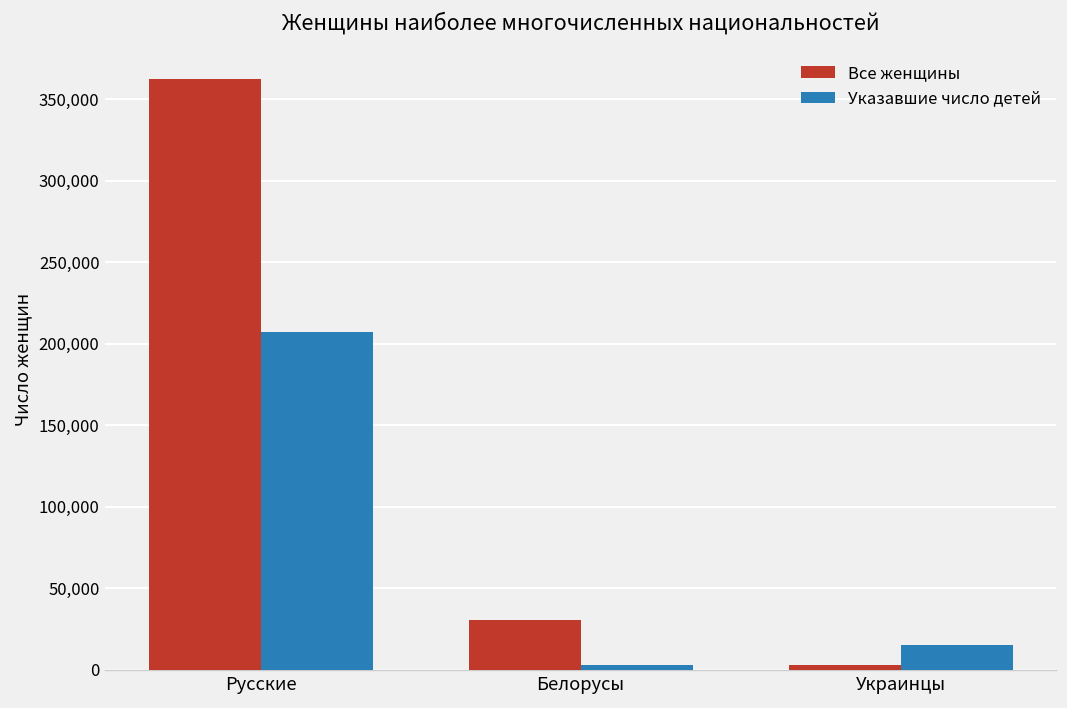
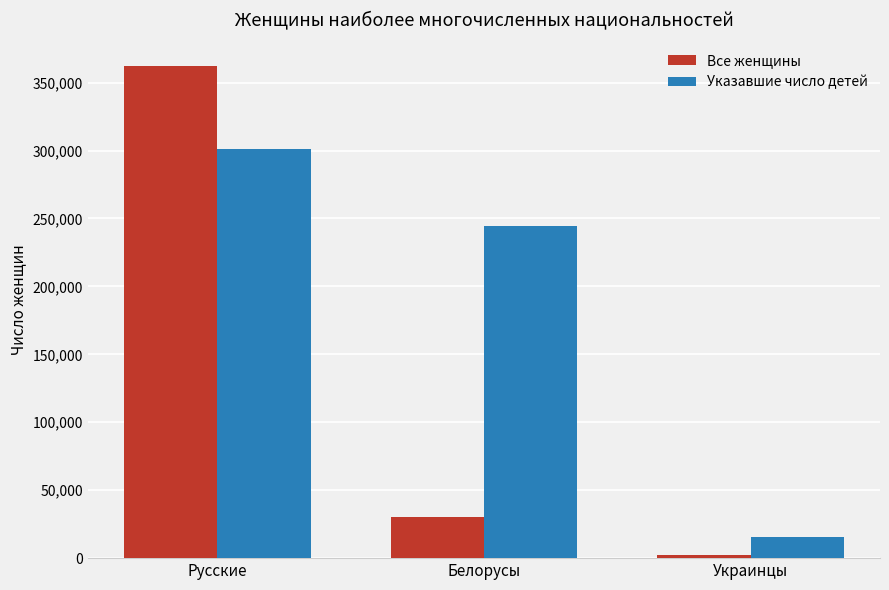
  {
    "Все женщины": {
      "Русские": "362,000",
      "Белорусы": "30,000",
      "Украинцы": "3,000"
    },
    "Указавшие число детей": {
-     "Русские": "207,000",
-     "Белорусы": "3,000",
+     "Русские": "301,000",
+     "Белорусы": "244,000",
      "Украинцы": "15,000"
    }
  }
